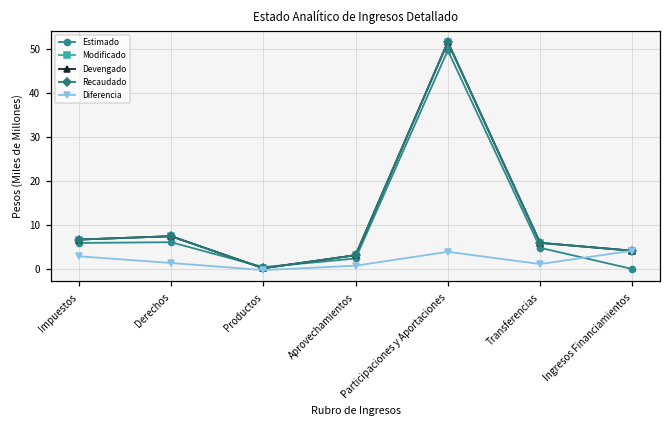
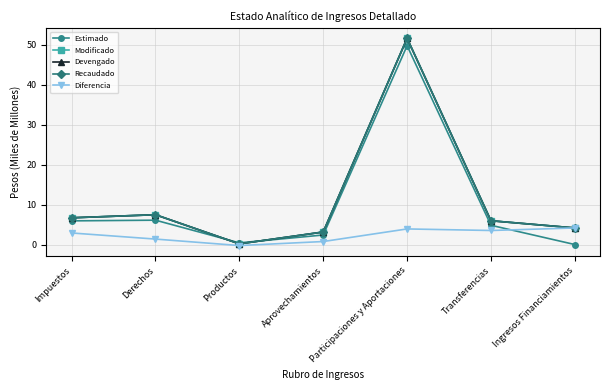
  {
    "Diferencia": {
      "Impuestos": 3,
      "Derechos": 1,
      "Aprovechamientos": 1,
      "Participaciones y Aportaciones": 4,
-     "Transferencias": 1
+     "Transferencias": 4
    }
  }
